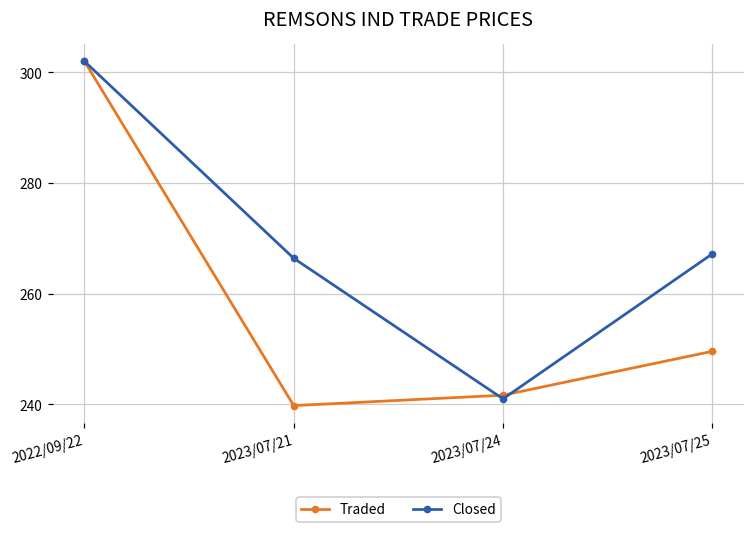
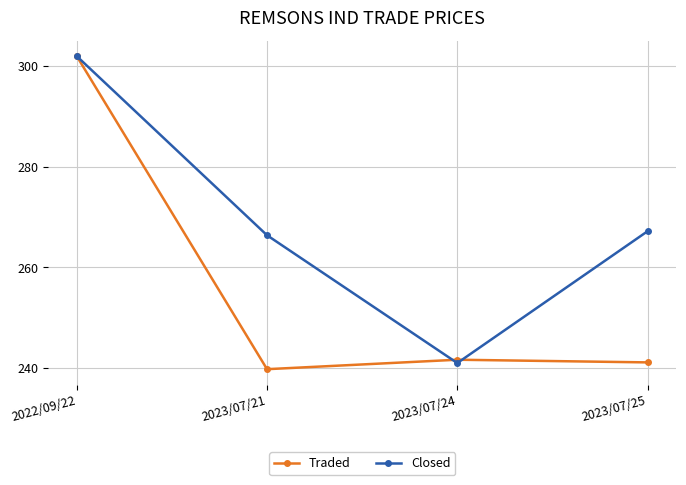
  {
    "Traded": {
      "2023/07/21": 240,
      "2023/07/24": 242,
-     "2023/07/25": 250
+     "2023/07/25": 241
    },
    "Closed": {
      "2023/07/21": 266,
      "2023/07/24": 241,
      "2023/07/25": 267
    }
  }
